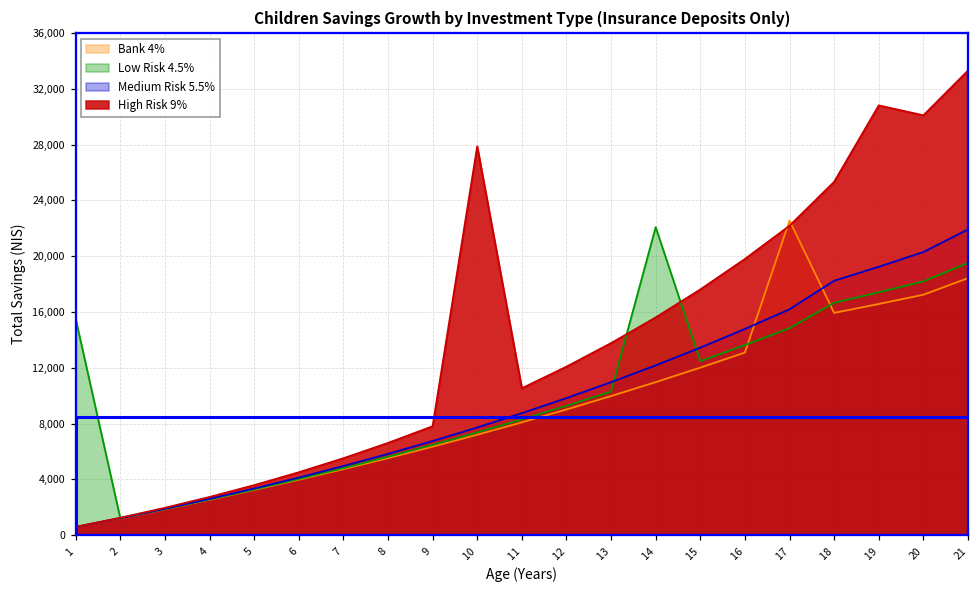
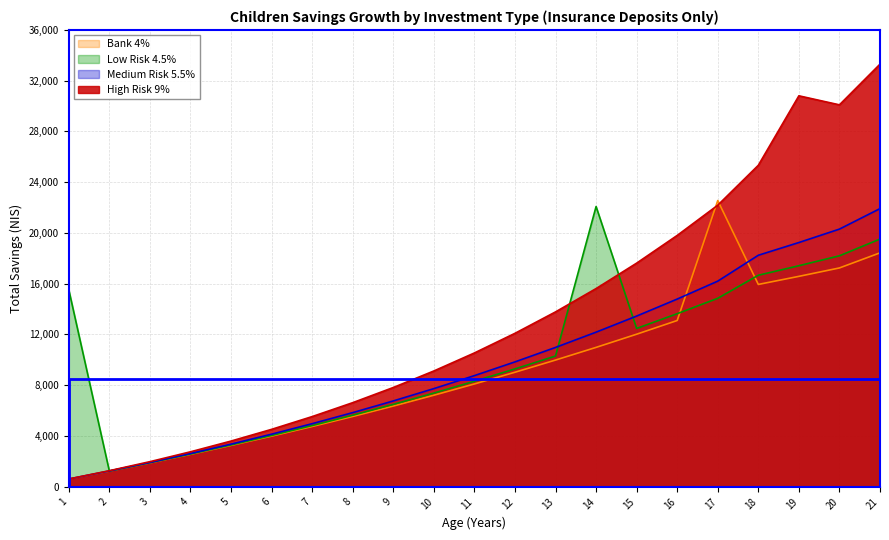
  {
    "Bank 4%": {
      "11": "8,100",
      "12": "9,000",
      "13": "10,000",
      "14": "11,000",
      "15": "12,000",
      "16": "13,100",
      "17": "22,600",
      "18": "15,900",
      "19": "16,600",
      "20": "17,200",
      "21": "18,400"
    },
    "Low Risk 4.5%": {
      "1": "15,500",
      "11": "8,300",
      "12": "9,300",
      "13": "10,300",
      "14": "22,100",
      "15": "12,500",
      "16": "13,600",
      "17": "14,800",
      "18": "16,700",
      "19": "17,400",
      "20": "18,200",
      "21": "19,500"
    },
    "High Risk 9%": {
      "5": "3,600",
      "6": "4,500",
      "7": "5,500",
      "8": "6,600",
      "9": "7,800",
-     "10": "27,900",
+     "10": "9,100",
      "11": "10,500",
      "12": "12,100",
      "13": "13,800",
      "14": "15,600",
      "15": "17,600",
      "16": "19,800",
      "17": "22,200",
      "18": "25,300",
      "19": "30,800",
      "20": "30,100",
      "21": "33,300"
    }
  }
